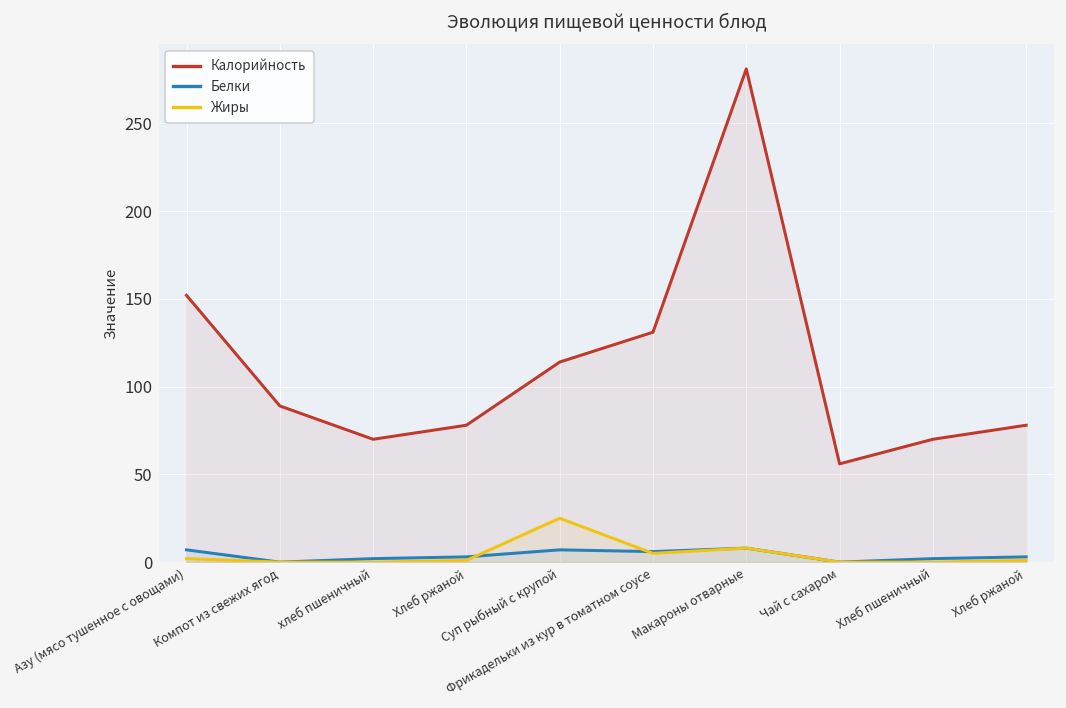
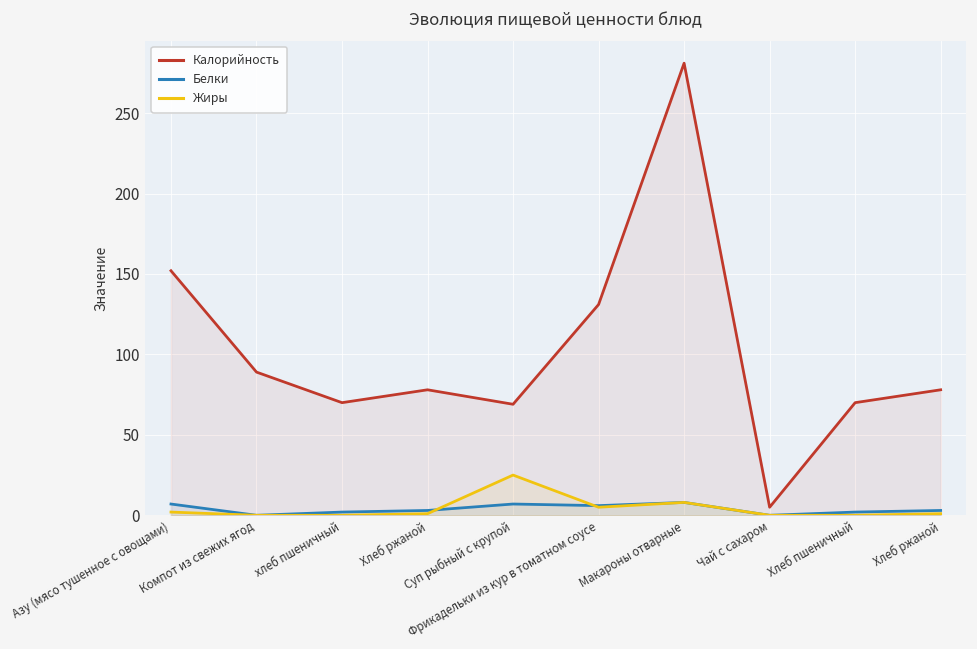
  {
    "Калорийность": {
      "Азу (мясо тушенное с овощами)": 152,
      "Компот из свежих ягод": 89,
      "хлеб пшеничный": 70,
-     "Суп рыбный с крупой": 114,
+     "Суп рыбный с крупой": 69,
      "Фрикадельки из кур в томатном соусе": 131,
      "Макароны отварные": 281,
-     "Чай с сахаром": 56,
+     "Чай с сахаром": 5,
      "Хлеб пшеничный": 70
    },
    "Белки": {
      "Азу (мясо тушенное с овощами)": 7,
      "хлеб пшеничный": 2,
      "Суп рыбный с крупой": 7,
      "Хлеб пшеничный": 2
    },
    "Жиры": {
      "Азу (мясо тушенное с овощами)": 2,
      "хлеб пшеничный": 0,
      "Суп рыбный с крупой": 25,
      "Хлеб пшеничный": 0
    }
  }
